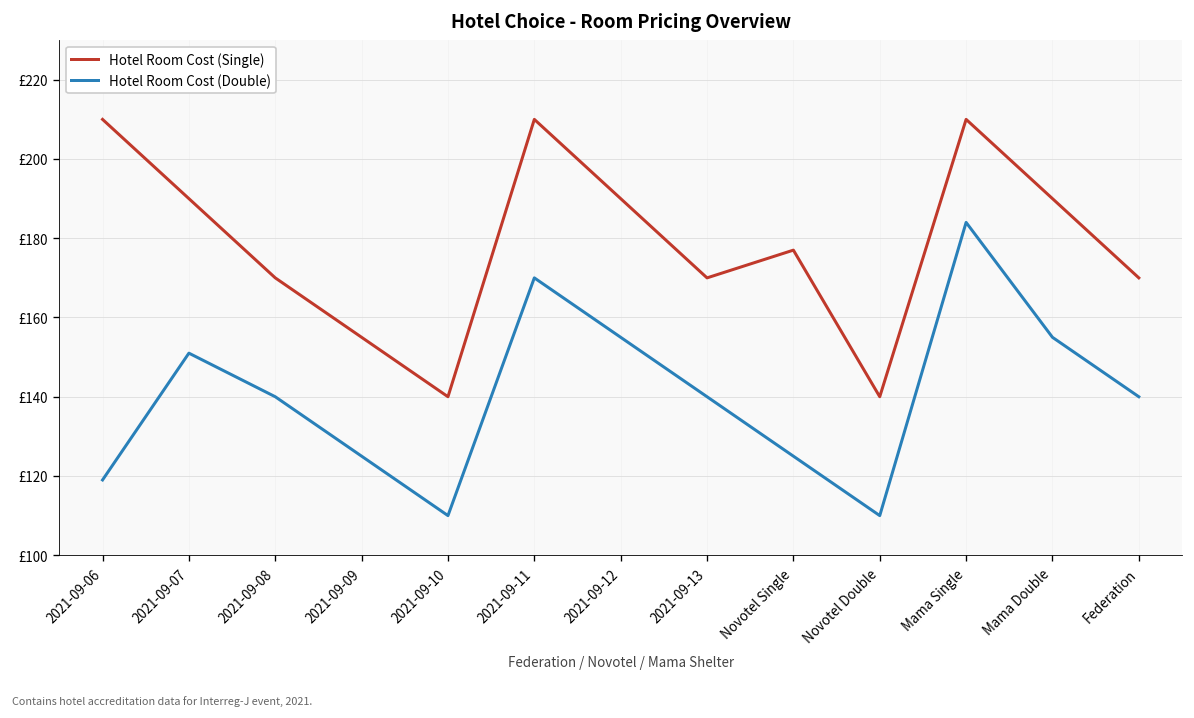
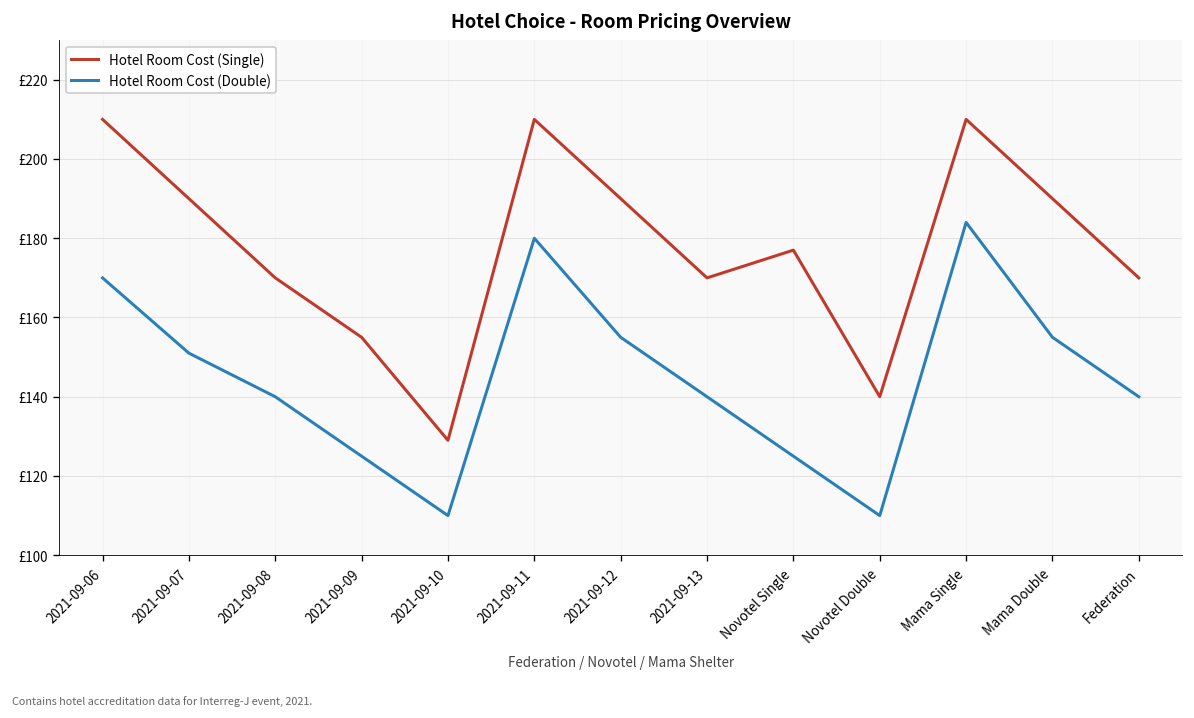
  {
    "Hotel Room Cost (Single)": {
      "2021-09-06": "£210",
      "2021-09-07": "£190",
      "2021-09-08": "£170",
      "2021-09-09": "£155",
-     "2021-09-10": "£140",
+     "2021-09-10": "£129",
      "2021-09-11": "£210",
      "2021-09-12": "£190",
      "2021-09-13": "£170",
      "Novotel Single": "£177",
      "Novotel Double": "£140",
      "Mama Single": "£210",
      "Mama Double": "£190",
      "Federation": "£170"
    },
    "Hotel Room Cost (Double)": {
-     "2021-09-06": "£119",
+     "2021-09-06": "£170",
      "2021-09-07": "£151",
      "2021-09-08": "£140",
      "2021-09-09": "£125",
      "2021-09-10": "£110",
-     "2021-09-11": "£170",
+     "2021-09-11": "£180",
      "2021-09-12": "£155",
      "2021-09-13": "£140",
      "Novotel Single": "£125",
      "Novotel Double": "£110",
      "Mama Single": "£184",
      "Mama Double": "£155",
      "Federation": "£140"
    }
  }
